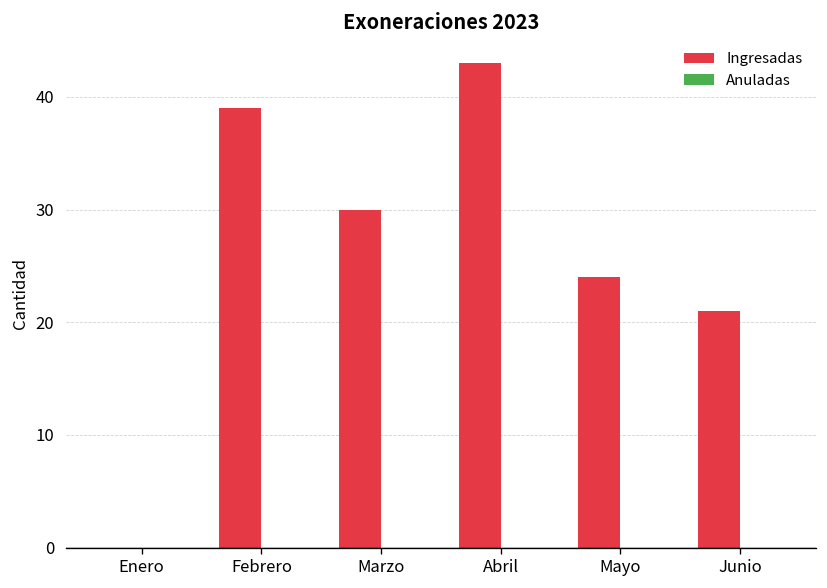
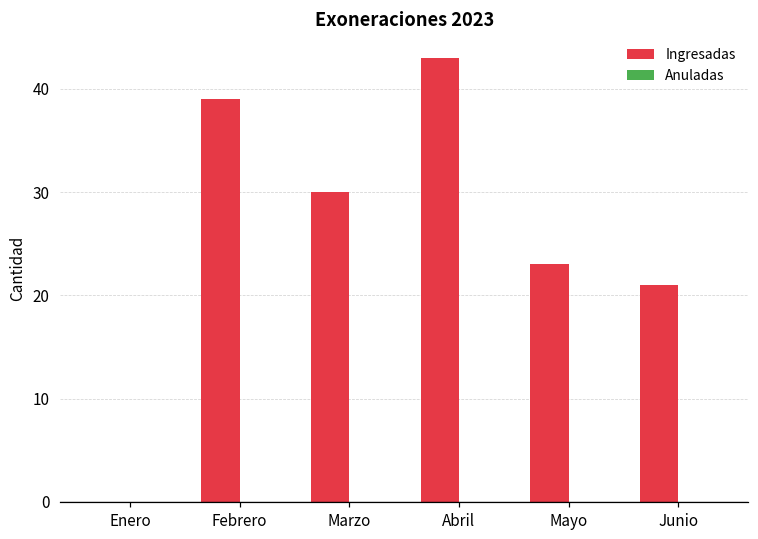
  {
    "Ingresadas": {
      "Enero": 0,
      "Febrero": 39,
      "Marzo": 30,
      "Abril": 43,
-     "Mayo": 24,
+     "Mayo": 23,
      "Junio": 21
    },
    "Anuladas": {
      "Enero": 0,
      "Febrero": 0,
      "Marzo": 0,
      "Abril": 0,
      "Mayo": 0,
      "Junio": 0
    }
  }
